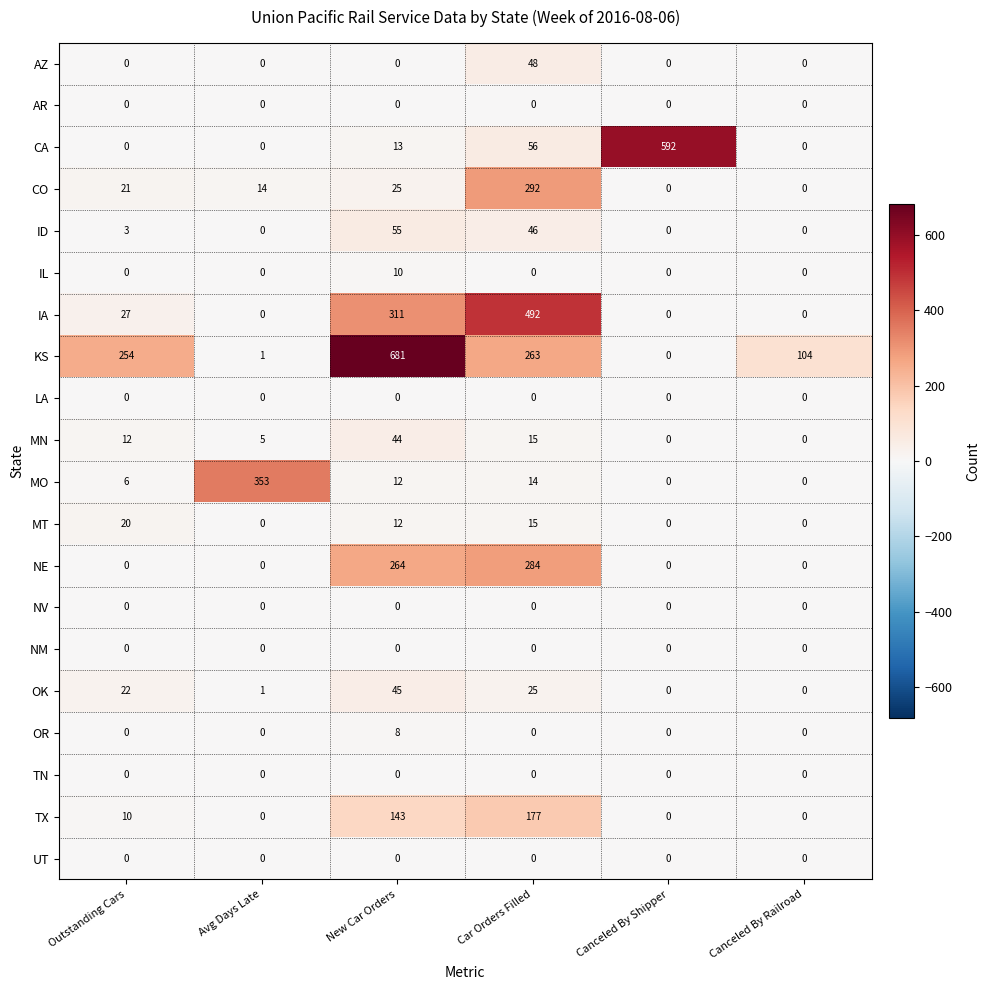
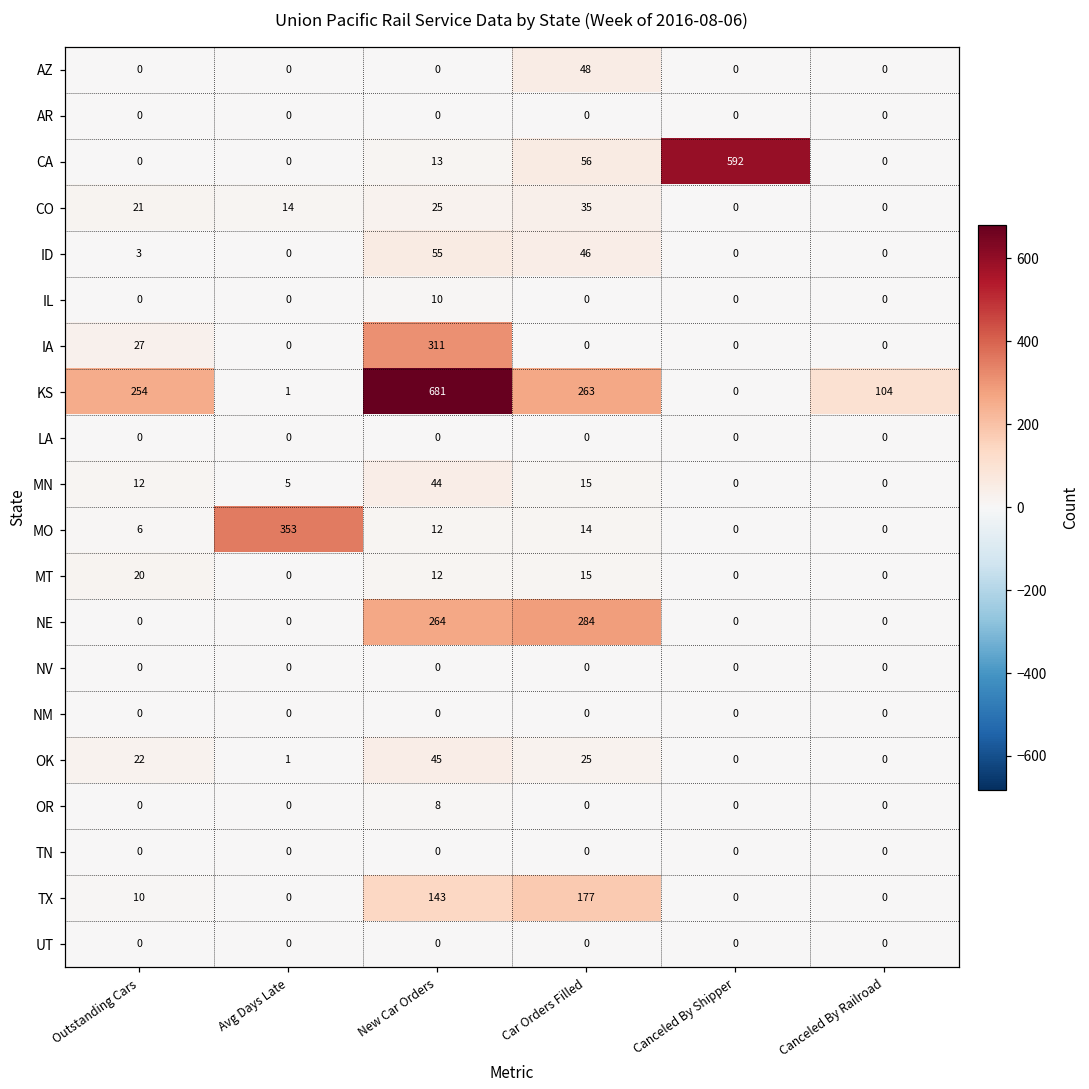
  {
    "AZ": {
      "Outstanding Cars": 0,
      "Avg Days Late": 0,
      "New Car Orders": 0,
      "Car Orders Filled": 48,
      "Canceled By Shipper": 0,
      "Canceled By Railroad": 0
    },
    "AR": {
      "Outstanding Cars": 0,
      "Avg Days Late": 0,
      "New Car Orders": 0,
      "Car Orders Filled": 0,
      "Canceled By Shipper": 0,
      "Canceled By Railroad": 0
    },
    "CA": {
      "Outstanding Cars": 0,
      "Avg Days Late": 0,
      "New Car Orders": 13,
      "Car Orders Filled": 56,
      "Canceled By Shipper": 592,
      "Canceled By Railroad": 0
    },
    "CO": {
      "Outstanding Cars": 21,
      "Avg Days Late": 14,
      "New Car Orders": 25,
-     "Car Orders Filled": 292,
+     "Car Orders Filled": 35,
      "Canceled By Shipper": 0,
      "Canceled By Railroad": 0
    },
    "ID": {
      "Outstanding Cars": 3,
      "Avg Days Late": 0,
      "New Car Orders": 55,
      "Car Orders Filled": 46,
      "Canceled By Shipper": 0,
      "Canceled By Railroad": 0
    },
    "IL": {
      "Outstanding Cars": 0,
      "Avg Days Late": 0,
      "New Car Orders": 10,
      "Car Orders Filled": 0,
      "Canceled By Shipper": 0,
      "Canceled By Railroad": 0
    },
    "IA": {
      "Outstanding Cars": 27,
      "Avg Days Late": 0,
      "New Car Orders": 311,
-     "Car Orders Filled": 492,
+     "Car Orders Filled": 0,
      "Canceled By Shipper": 0,
      "Canceled By Railroad": 0
    },
    "KS": {
      "Outstanding Cars": 254,
      "Avg Days Late": 1,
      "New Car Orders": 681,
      "Car Orders Filled": 263,
      "Canceled By Shipper": 0,
      "Canceled By Railroad": 104
    },
    "LA": {
      "Outstanding Cars": 0,
      "Avg Days Late": 0,
      "New Car Orders": 0,
      "Car Orders Filled": 0,
      "Canceled By Shipper": 0,
      "Canceled By Railroad": 0
    },
    "MN": {
      "Outstanding Cars": 12,
      "Avg Days Late": 5,
      "New Car Orders": 44,
      "Car Orders Filled": 15,
      "Canceled By Shipper": 0,
      "Canceled By Railroad": 0
    },
    "MO": {
      "Outstanding Cars": 6,
      "Avg Days Late": 353,
      "New Car Orders": 12,
      "Car Orders Filled": 14,
      "Canceled By Shipper": 0,
      "Canceled By Railroad": 0
    },
    "MT": {
      "Outstanding Cars": 20,
      "Avg Days Late": 0,
      "New Car Orders": 12,
      "Car Orders Filled": 15,
      "Canceled By Shipper": 0,
      "Canceled By Railroad": 0
    },
    "NE": {
      "Outstanding Cars": 0,
      "Avg Days Late": 0,
      "New Car Orders": 264,
      "Car Orders Filled": 284,
      "Canceled By Shipper": 0,
      "Canceled By Railroad": 0
    },
    "NV": {
      "Outstanding Cars": 0,
      "Avg Days Late": 0,
      "New Car Orders": 0,
      "Car Orders Filled": 0,
      "Canceled By Shipper": 0,
      "Canceled By Railroad": 0
    },
    "NM": {
      "Outstanding Cars": 0,
      "Avg Days Late": 0,
      "New Car Orders": 0,
      "Car Orders Filled": 0,
      "Canceled By Shipper": 0,
      "Canceled By Railroad": 0
    },
    "OK": {
      "Outstanding Cars": 22,
      "Avg Days Late": 1,
      "New Car Orders": 45,
      "Car Orders Filled": 25,
      "Canceled By Shipper": 0,
      "Canceled By Railroad": 0
    },
    "OR": {
      "Outstanding Cars": 0,
      "Avg Days Late": 0,
      "New Car Orders": 8,
      "Car Orders Filled": 0,
      "Canceled By Shipper": 0,
      "Canceled By Railroad": 0
    },
    "TN": {
      "Outstanding Cars": 0,
      "Avg Days Late": 0,
      "New Car Orders": 0,
      "Car Orders Filled": 0,
      "Canceled By Shipper": 0,
      "Canceled By Railroad": 0
    },
    "TX": {
      "Outstanding Cars": 10,
      "Avg Days Late": 0,
      "New Car Orders": 143,
      "Car Orders Filled": 177,
      "Canceled By Shipper": 0,
      "Canceled By Railroad": 0
    },
    "UT": {
      "Outstanding Cars": 0,
      "Avg Days Late": 0,
      "New Car Orders": 0,
      "Car Orders Filled": 0,
      "Canceled By Shipper": 0,
      "Canceled By Railroad": 0
    }
  }
